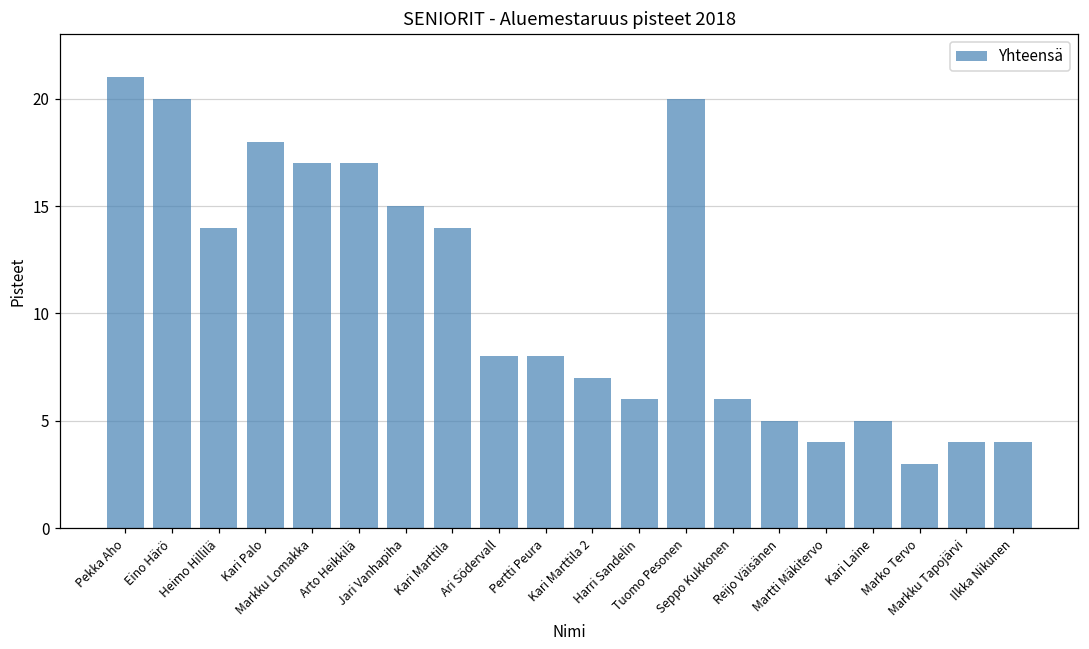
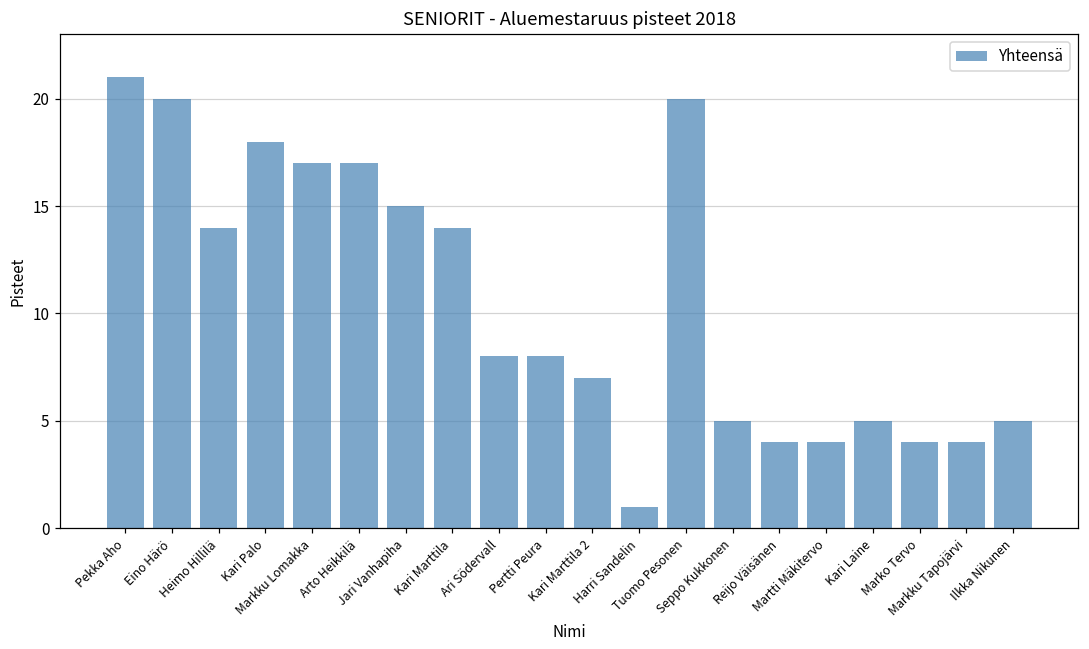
  {
    "Pekka Aho": 21,
    "Eino Härö": 20,
    "Heimo Hillilä": 14,
    "Kari Palo": 18,
    "Markku Lomakka": 17,
    "Arto Heikkilä": 17,
    "Jari Vanhapiha": 15,
    "Kari Marttila": 14,
    "Ari Södervall": 8,
    "Pertti Peura": 8,
    "Kari Marttila 2": 7,
-   "Harri Sandelin": 6,
+   "Harri Sandelin": 1,
    "Tuomo Pesonen": 20,
-   "Seppo Kukkonen": 6,
-   "Reijo Väisänen": 5,
+   "Seppo Kukkonen": 5,
+   "Reijo Väisänen": 4,
    "Martti Mäkitervo": 4,
    "Kari Laine": 5,
-   "Marko Tervo": 3,
+   "Marko Tervo": 4,
    "Markku Tapojärvi": 4,
-   "Ilkka Nikunen": 4
+   "Ilkka Nikunen": 5
  }
